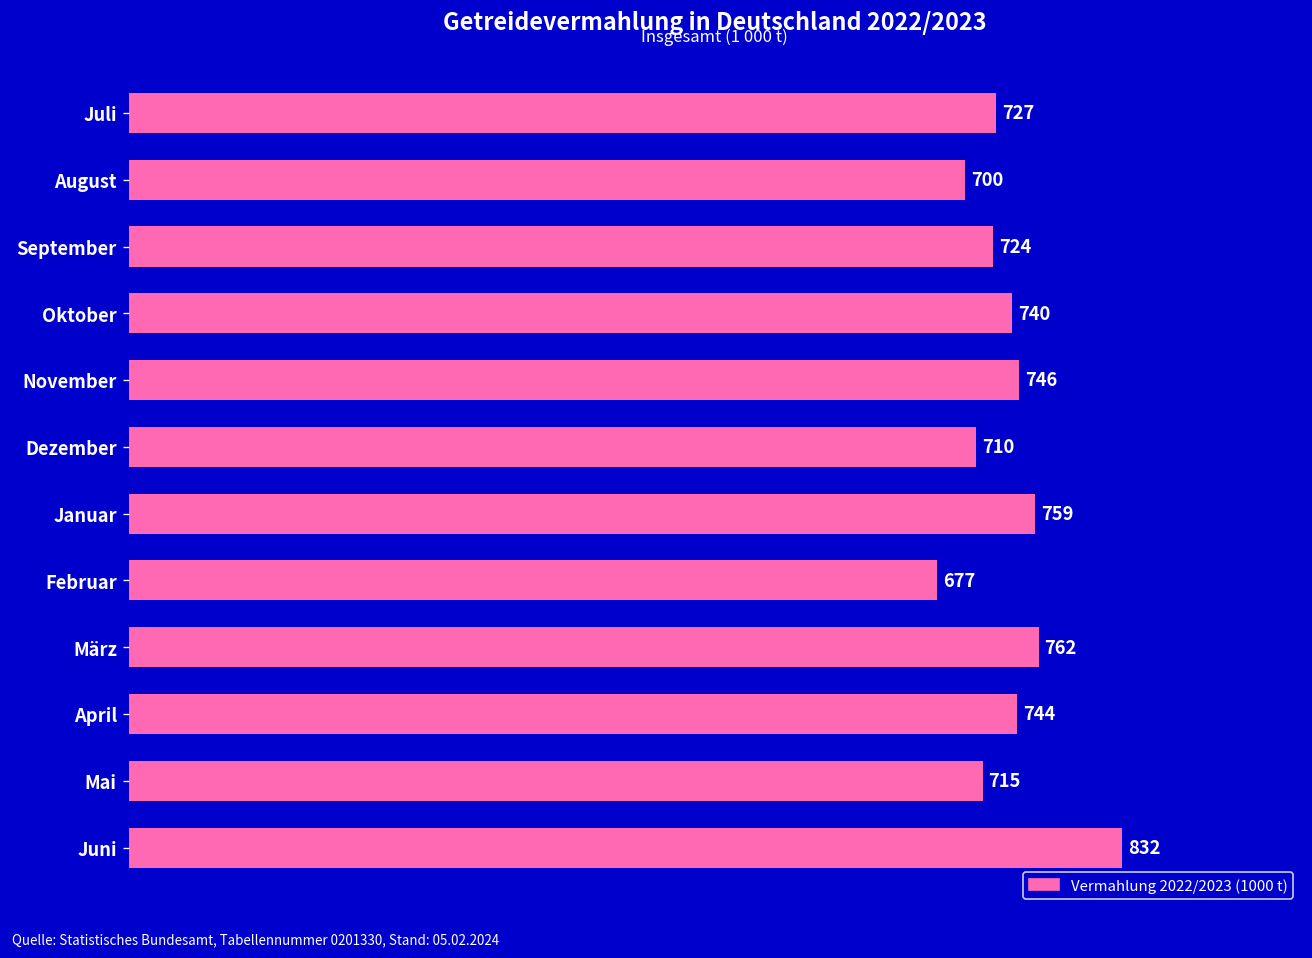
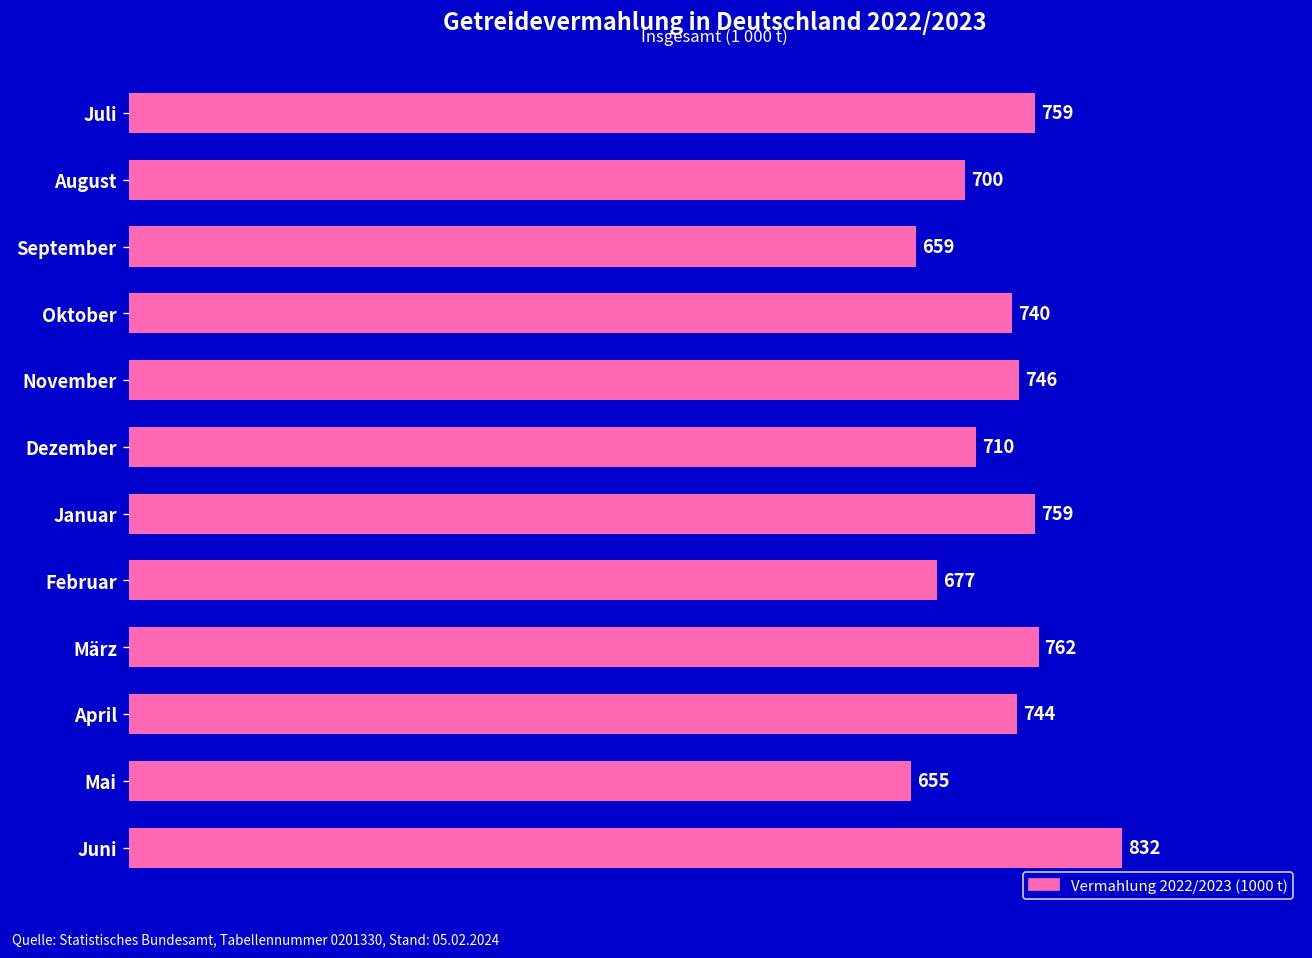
  {
-   "Juli": 727,
+   "Juli": 759,
    "August": 700,
-   "September": 724,
+   "September": 659,
    "Oktober": 740,
    "November": 746,
    "Dezember": 710,
    "Januar": 759,
    "Februar": 677,
    "März": 762,
    "April": 744,
-   "Mai": 715,
+   "Mai": 655,
    "Juni": 832
  }
